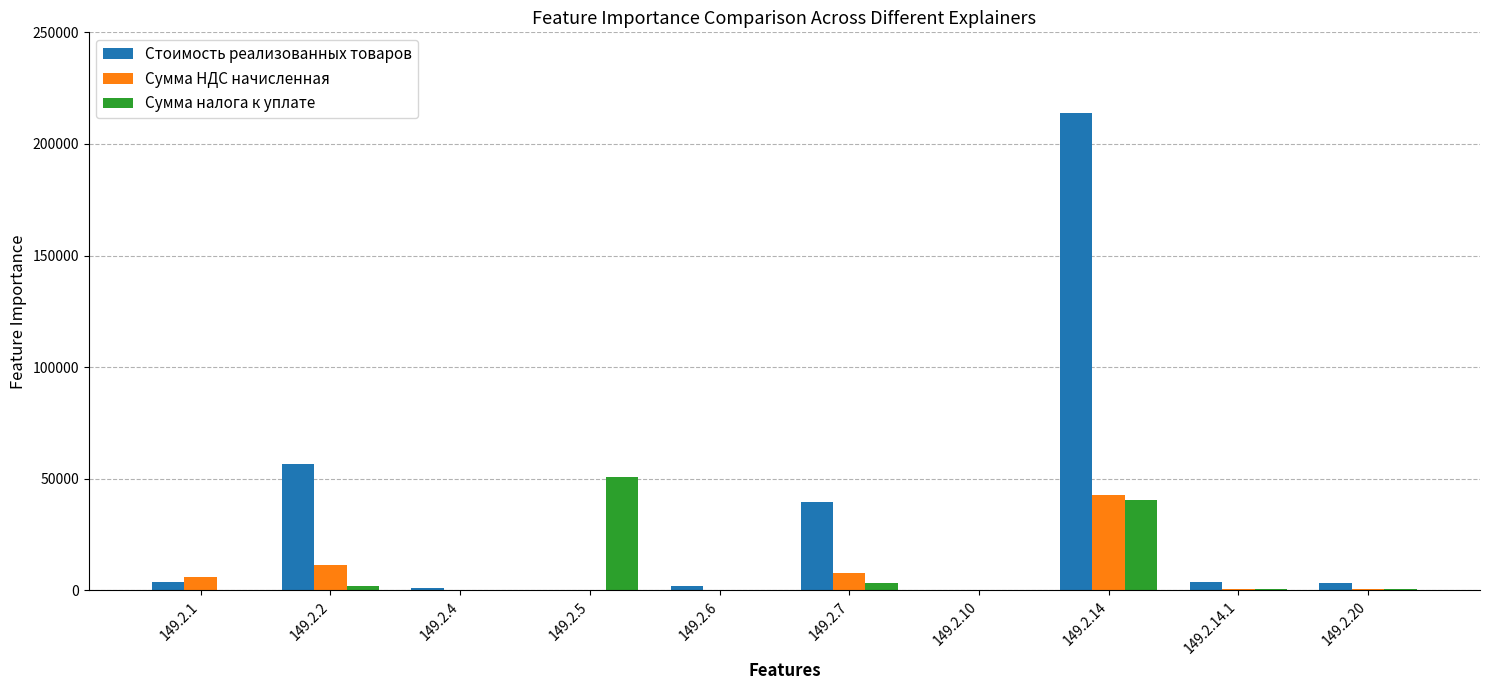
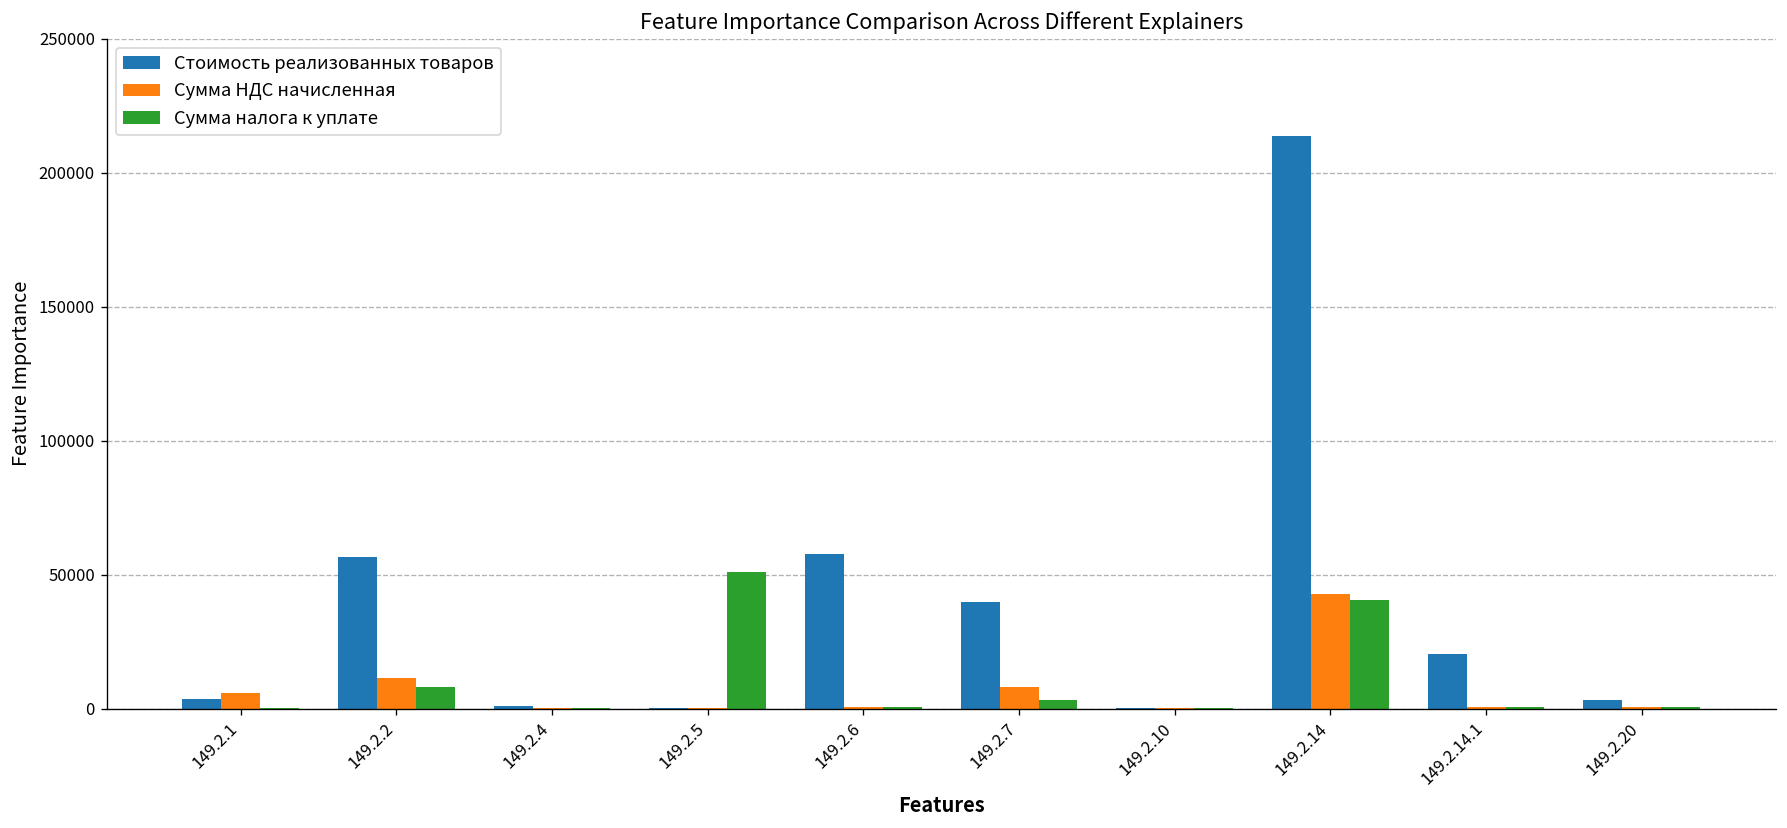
  {
    "Стоимость реализованных товаров": {
      "149.2.1": 4000,
      "149.2.2": 57000,
-     "149.2.6": 2000,
+     "149.2.6": 58000,
      "149.2.7": 40000,
      "149.2.14": 214000,
-     "149.2.14.1": 4000,
+     "149.2.14.1": 20000,
      "149.2.20": 3000
    },
    "Сумма НДС начисленная": {
      "149.2.1": 6000,
      "149.2.2": 11000,
      "149.2.7": 8000,
      "149.2.14": 43000
    },
    "Сумма налога к уплате": {
-     "149.2.2": 2000,
+     "149.2.2": 8000,
      "149.2.5": 51000,
      "149.2.7": 3000,
      "149.2.14": 40000
    }
  }
